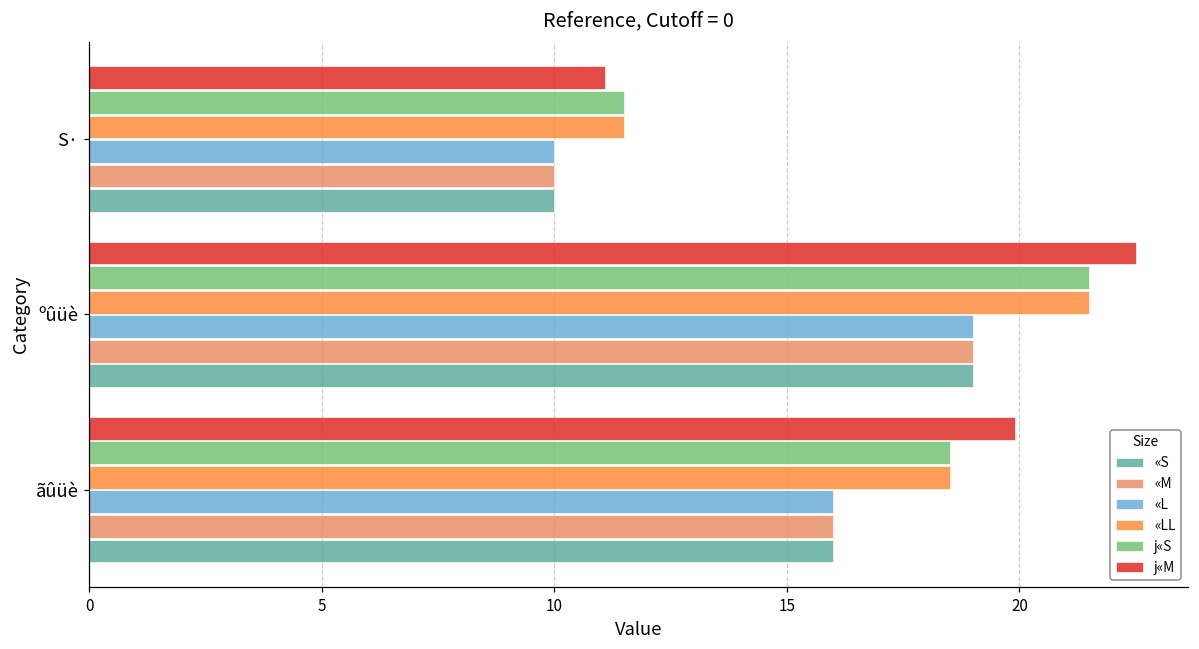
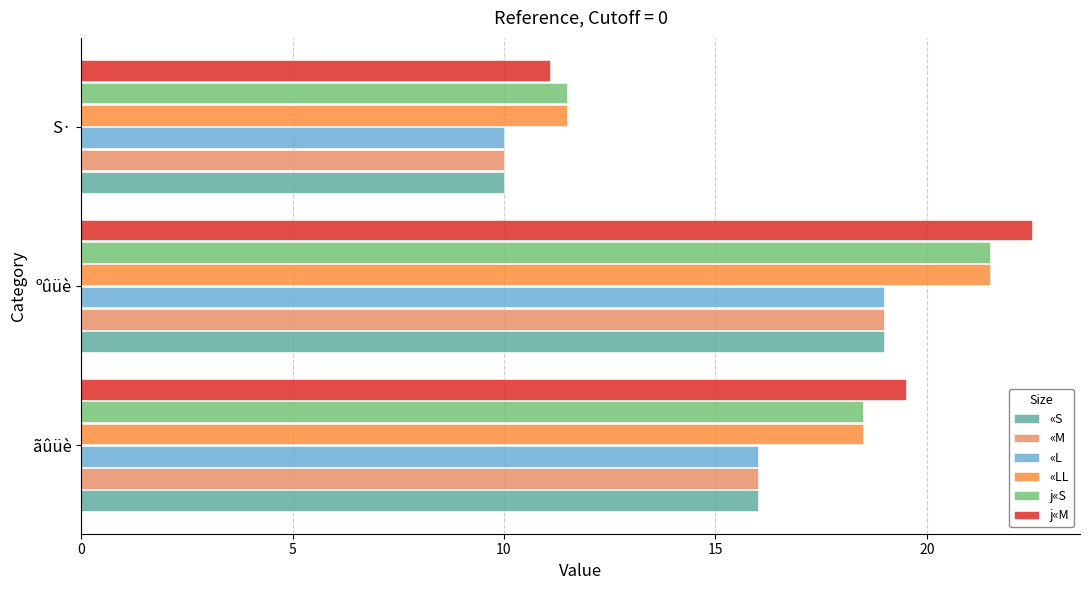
  {
    "j«M": {
      "S·": 11.1,
      "ºûüè": 22.5,
-     "ãûüè": 19.9
+     "ãûüè": 19.5
    }
  }
